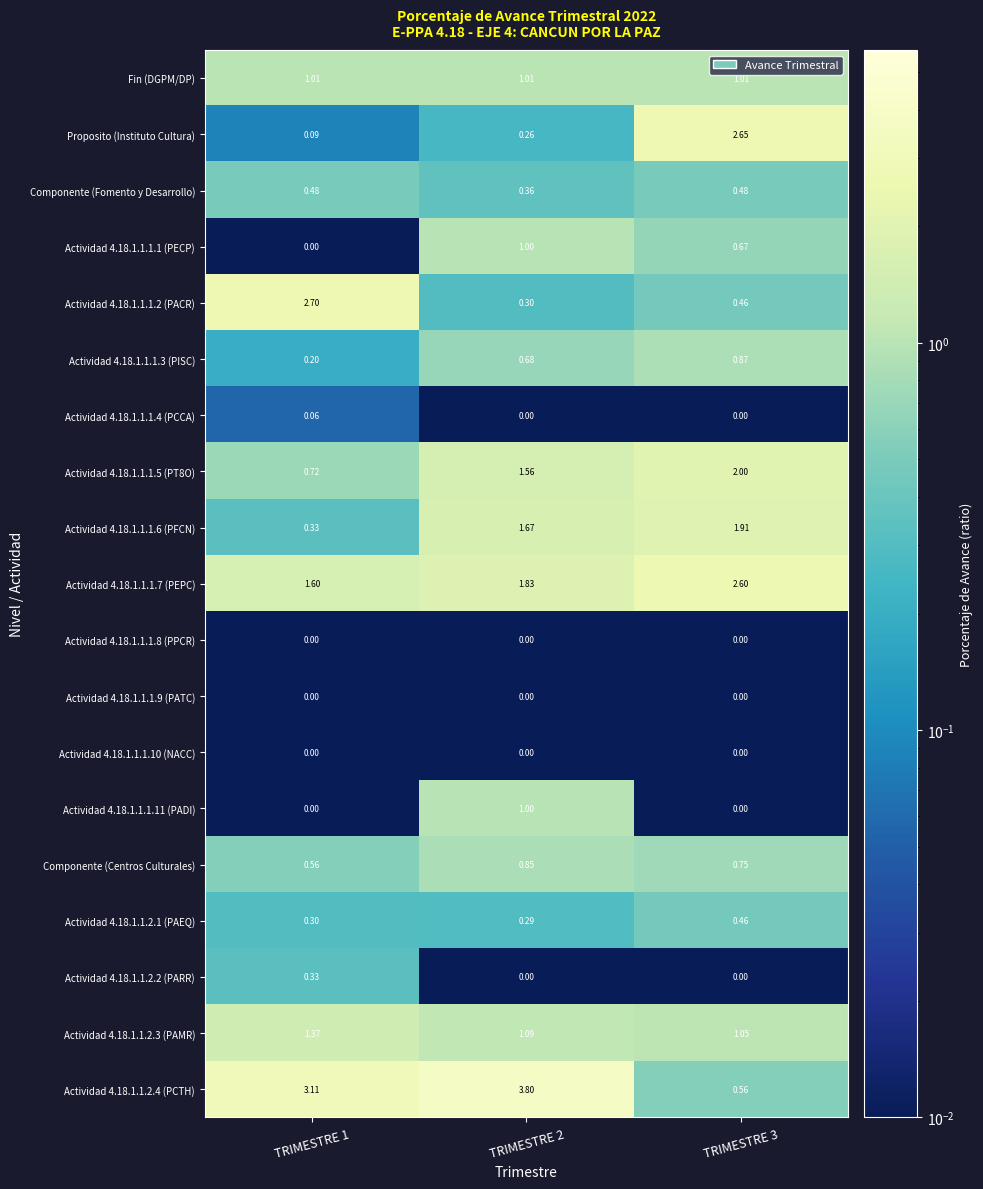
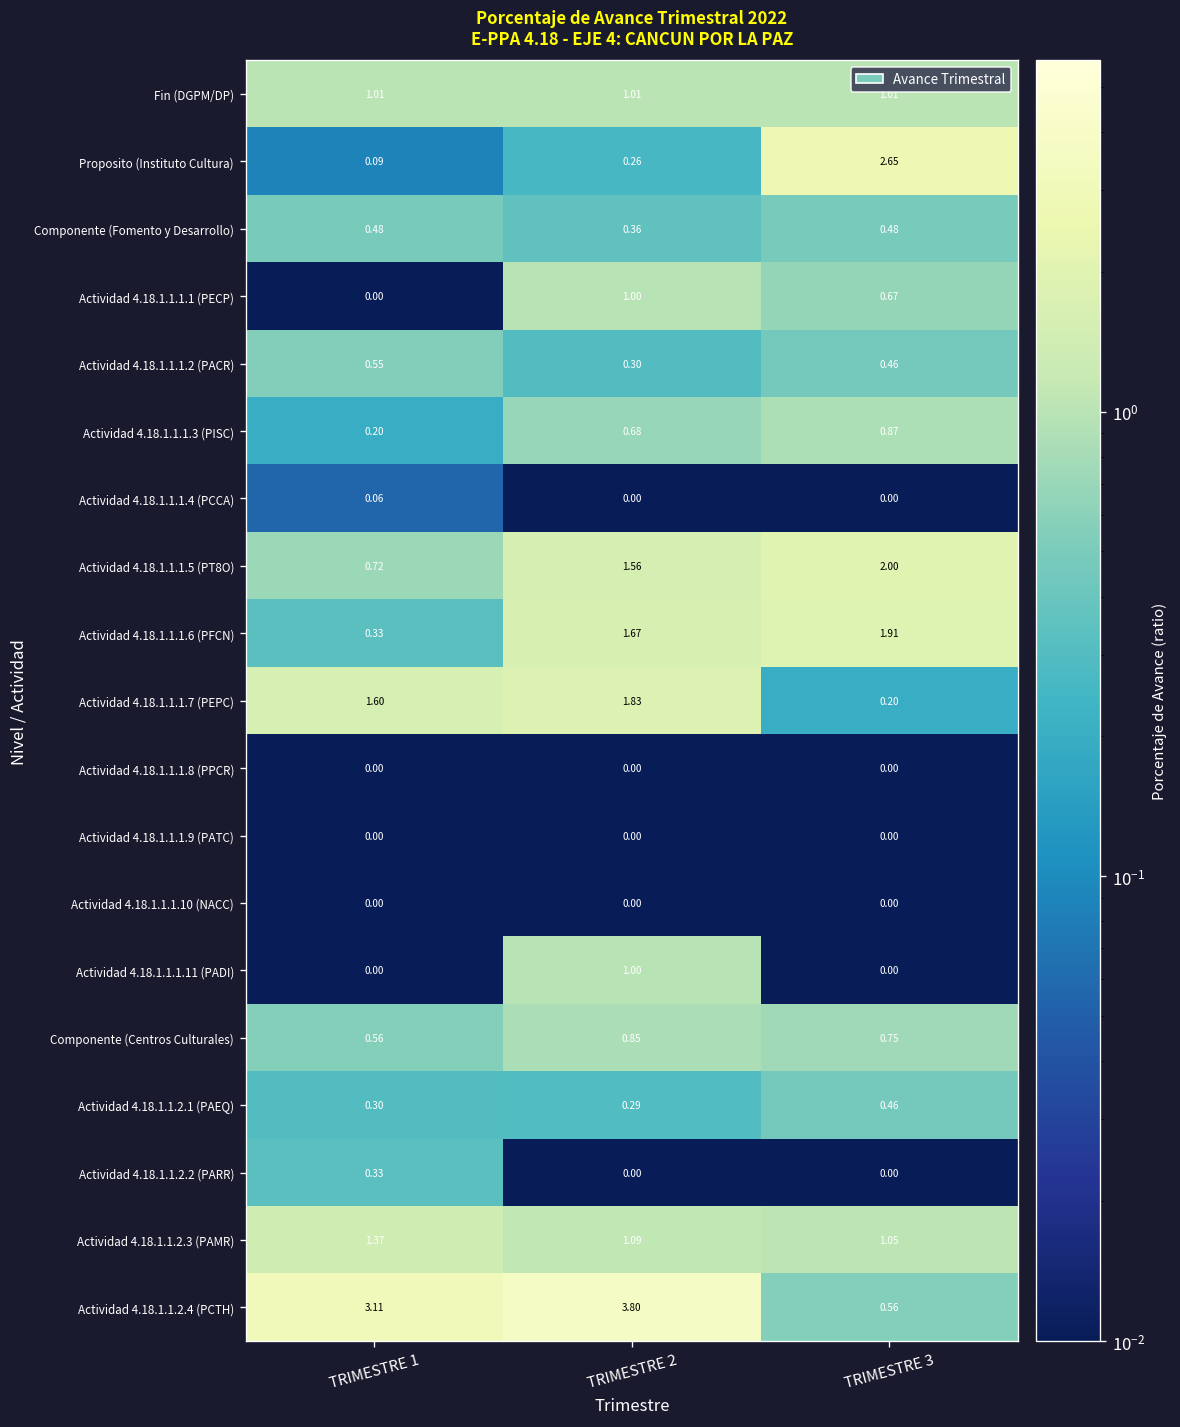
  {
    "Fin (DGPM/DP)": {
      "TRIMESTRE 1": 1.01,
      "TRIMESTRE 2": 1.01
    },
    "Proposito (Instituto Cultura)": {
      "TRIMESTRE 1": 0.09,
      "TRIMESTRE 2": 0.26,
      "TRIMESTRE 3": 2.65
    },
    "Componente (Fomento y Desarrollo)": {
      "TRIMESTRE 1": 0.48,
      "TRIMESTRE 2": 0.36,
      "TRIMESTRE 3": 0.48
    },
    "Actividad 4.18.1.1.1.1 (PECP)": {
      "TRIMESTRE 1": 0.00,
      "TRIMESTRE 2": 1.00,
      "TRIMESTRE 3": 0.67
    },
    "Actividad 4.18.1.1.1.2 (PACR)": {
-     "TRIMESTRE 1": 2.70,
+     "TRIMESTRE 1": 0.55,
      "TRIMESTRE 2": 0.30,
      "TRIMESTRE 3": 0.46
    },
    "Actividad 4.18.1.1.1.3 (PISC)": {
      "TRIMESTRE 1": 0.20,
      "TRIMESTRE 2": 0.68,
      "TRIMESTRE 3": 0.87
    },
    "Actividad 4.18.1.1.1.4 (PCCA)": {
      "TRIMESTRE 1": 0.06,
      "TRIMESTRE 2": 0.00,
      "TRIMESTRE 3": 0.00
    },
    "Actividad 4.18.1.1.1.5 (PT8O)": {
      "TRIMESTRE 1": 0.72,
      "TRIMESTRE 2": 1.56,
      "TRIMESTRE 3": 2.00
    },
    "Actividad 4.18.1.1.1.6 (PFCN)": {
      "TRIMESTRE 1": 0.33,
      "TRIMESTRE 2": 1.67,
      "TRIMESTRE 3": 1.91
    },
    "Actividad 4.18.1.1.1.7 (PEPC)": {
      "TRIMESTRE 1": 1.60,
      "TRIMESTRE 2": 1.83,
-     "TRIMESTRE 3": 2.60
+     "TRIMESTRE 3": 0.20
    },
    "Actividad 4.18.1.1.1.8 (PPCR)": {
      "TRIMESTRE 1": 0.00,
      "TRIMESTRE 2": 0.00,
      "TRIMESTRE 3": 0.00
    },
    "Actividad 4.18.1.1.1.9 (PATC)": {
      "TRIMESTRE 1": 0.00,
      "TRIMESTRE 2": 0.00,
      "TRIMESTRE 3": 0.00
    },
    "Actividad 4.18.1.1.1.10 (NACC)": {
      "TRIMESTRE 1": 0.00,
      "TRIMESTRE 2": 0.00,
      "TRIMESTRE 3": 0.00
    },
    "Actividad 4.18.1.1.1.11 (PADI)": {
      "TRIMESTRE 1": 0.00,
      "TRIMESTRE 2": 1.00,
      "TRIMESTRE 3": 0.00
    },
    "Componente (Centros Culturales)": {
      "TRIMESTRE 1": 0.56,
      "TRIMESTRE 2": 0.85,
      "TRIMESTRE 3": 0.75
    },
    "Actividad 4.18.1.1.2.1 (PAEQ)": {
      "TRIMESTRE 1": 0.30,
      "TRIMESTRE 2": 0.29,
      "TRIMESTRE 3": 0.46
    },
    "Actividad 4.18.1.1.2.2 (PARR)": {
      "TRIMESTRE 1": 0.33,
      "TRIMESTRE 2": 0.00,
      "TRIMESTRE 3": 0.00
    },
    "Actividad 4.18.1.1.2.3 (PAMR)": {
      "TRIMESTRE 1": 1.37,
      "TRIMESTRE 2": 1.09,
      "TRIMESTRE 3": 1.05
    },
    "Actividad 4.18.1.1.2.4 (PCTH)": {
      "TRIMESTRE 1": 3.11,
      "TRIMESTRE 2": 3.80,
      "TRIMESTRE 3": 0.56
    }
  }
